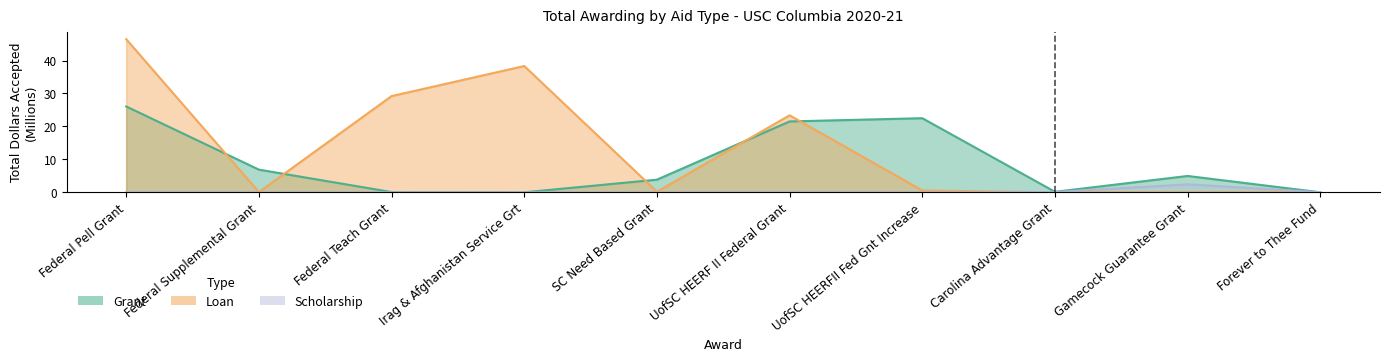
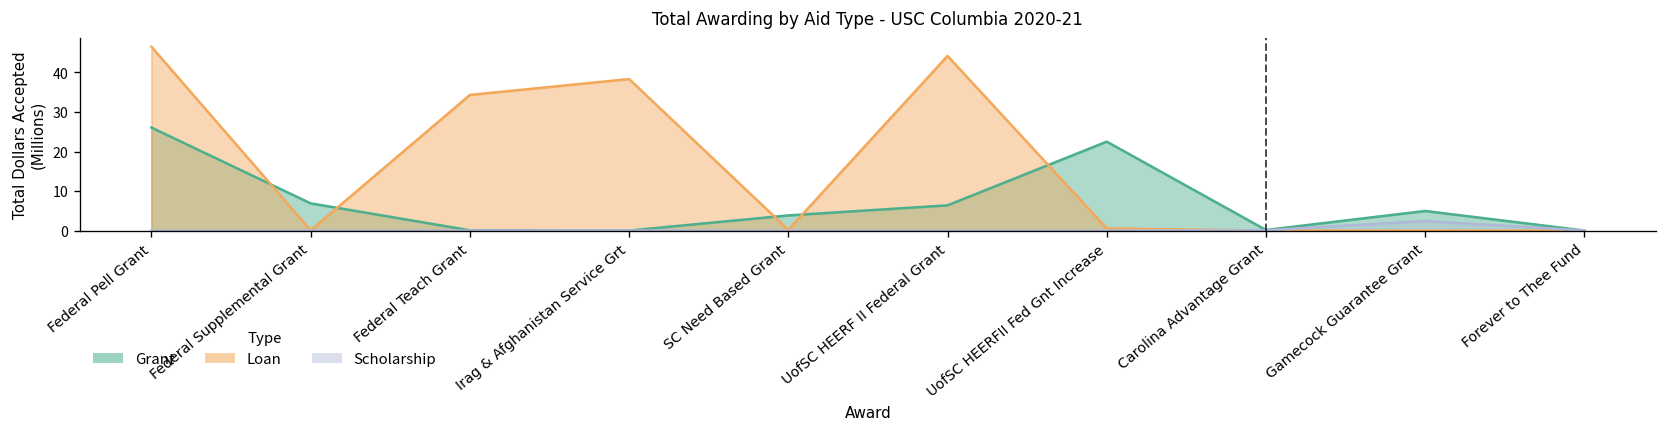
  {
    "Grant": {
      "Federal Pell Grant": 26,
      "Federal Supplemental Grant": 7,
      "SC Need Based Grant": 4,
-     "UofSC HEERF II Federal Grant": 22,
+     "UofSC HEERF II Federal Grant": 6,
      "UofSC HEERFII Fed Gnt Increase": 22,
      "Gamecock Guarantee Grant": 5
    },
    "Loan": {
      "Federal Pell Grant": 46,
-     "Federal Teach Grant": 29,
+     "Federal Teach Grant": 34,
      "Irag & Afghanistan Service Grt": 38,
-     "UofSC HEERF II Federal Grant": 23,
+     "UofSC HEERF II Federal Grant": 44,
      "Gamecock Guarantee Grant": 0
    },
    "Scholarship": {
      "Federal Pell Grant": 0,
      "UofSC HEERF II Federal Grant": 0,
      "Gamecock Guarantee Grant": 2
    }
  }
